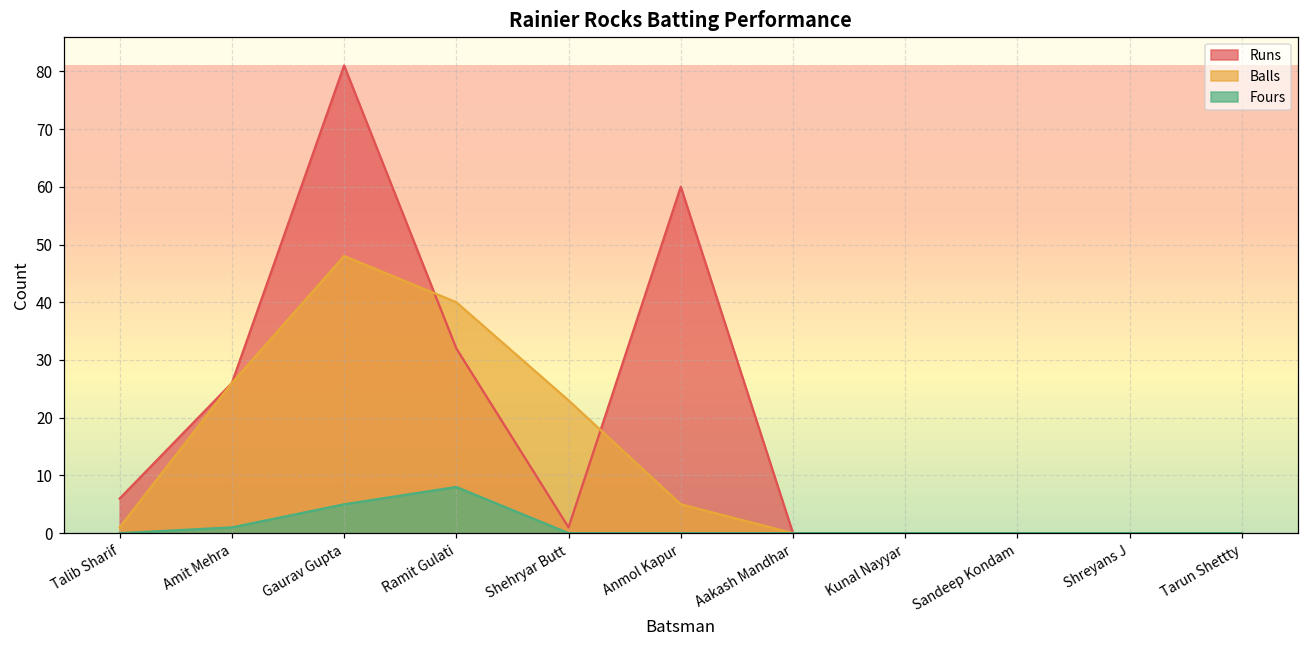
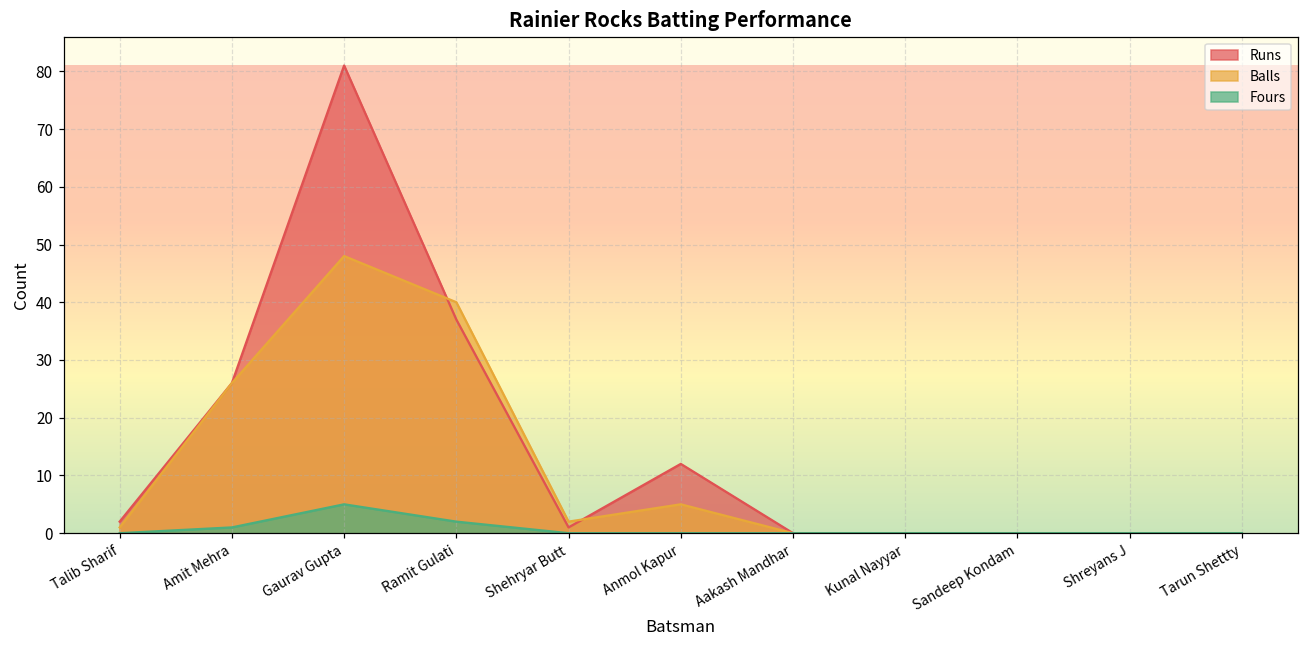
  {
    "Runs": {
-     "Talib Sharif": 6,
+     "Talib Sharif": 2,
      "Gaurav Gupta": 81,
-     "Ramit Gulati": 32,
+     "Ramit Gulati": 37,
      "Shehryar Butt": 1,
-     "Anmol Kapur": 60
+     "Anmol Kapur": 12
    },
    "Balls": {
      "Talib Sharif": 1,
      "Gaurav Gupta": 48,
      "Ramit Gulati": 40,
-     "Shehryar Butt": 23,
+     "Shehryar Butt": 2,
      "Anmol Kapur": 5
    },
    "Fours": {
      "Talib Sharif": 0,
      "Amit Mehra": 1,
      "Gaurav Gupta": 5,
-     "Ramit Gulati": 8,
+     "Ramit Gulati": 2,
      "Shehryar Butt": 0,
      "Anmol Kapur": 0
    }
  }
